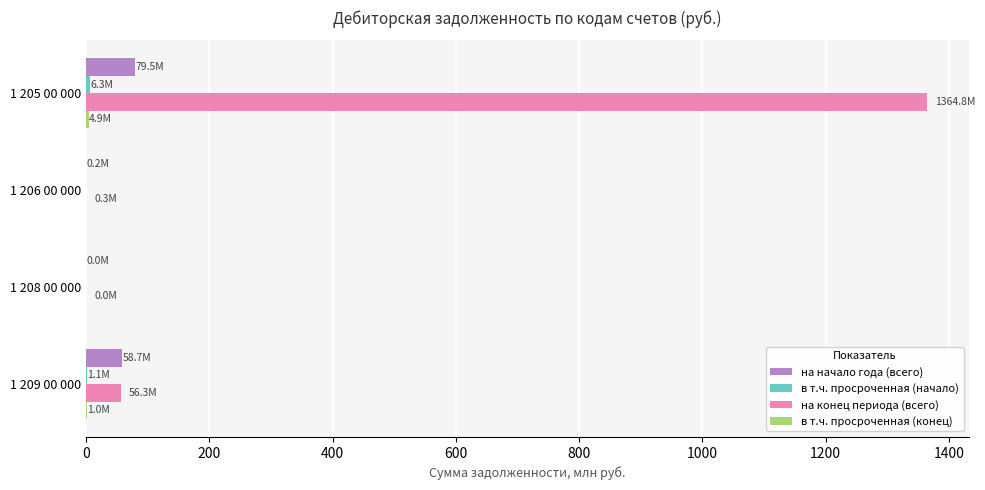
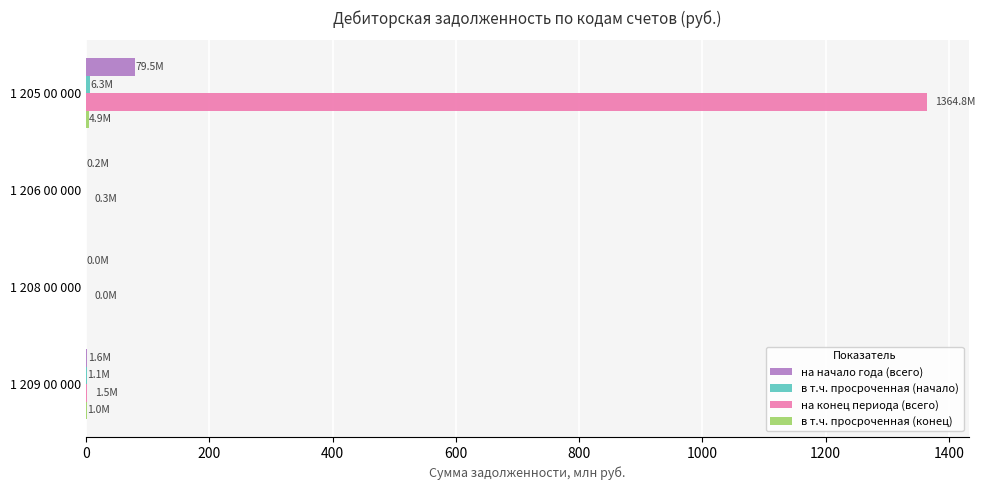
  {
    "на начало года (всего)": {
      "1 205 00 000": "79.5M",
      "1 206 00 000": "0.2M",
      "1 208 00 000": "0.0M",
-     "1 209 00 000": "58.7M"
+     "1 209 00 000": "1.6M"
    },
    "в т.ч. просроченная (начало)": {
      "1 205 00 000": "6.3M",
      "1 209 00 000": "1.1M"
    },
    "на конец периода (всего)": {
      "1 205 00 000": "1364.8M",
      "1 206 00 000": "0.3M",
      "1 208 00 000": "0.0M",
-     "1 209 00 000": "56.3M"
+     "1 209 00 000": "1.5M"
    },
    "в т.ч. просроченная (конец)": {
      "1 205 00 000": "4.9M",
      "1 209 00 000": "1.0M"
    }
  }
